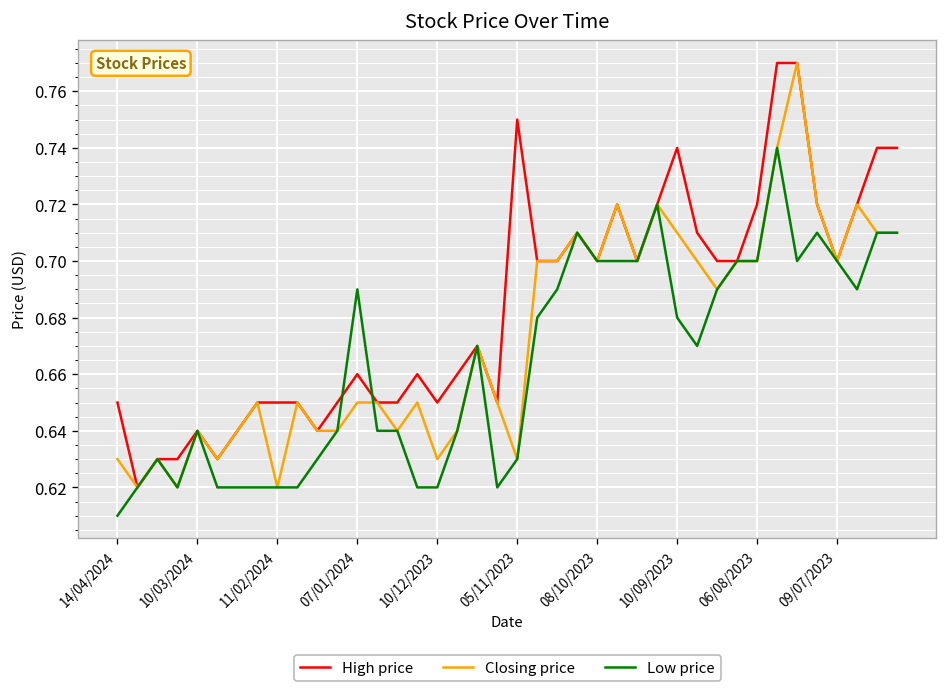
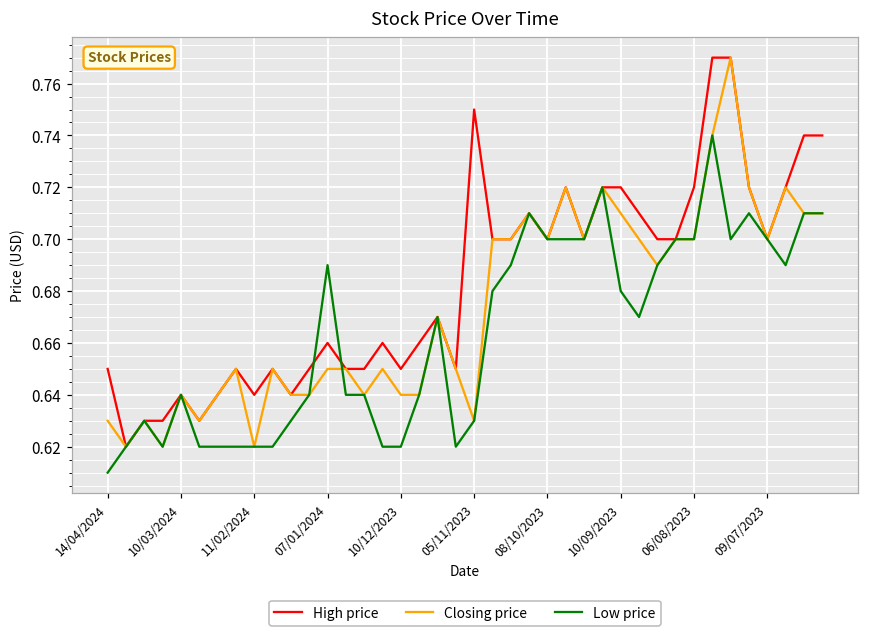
  {
    "High price": {
      "14/04/2024": 0.65,
-     "11/02/2024": 0.65,
+     "11/02/2024": 0.64,
      "07/01/2024": 0.66,
      "10/12/2023": 0.65,
      "05/11/2023": 0.75,
-     "10/09/2023": 0.74,
+     "10/09/2023": 0.72,
      "06/08/2023": 0.72
    },
    "Closing price": {
      "14/04/2024": 0.63,
      "07/01/2024": 0.65,
-     "10/12/2023": 0.63,
+     "10/12/2023": 0.64,
      "10/09/2023": 0.71
    },
    "Low price": {
      "14/04/2024": 0.61,
      "07/01/2024": 0.69,
      "10/12/2023": 0.62,
      "10/09/2023": 0.68
    }
  }
